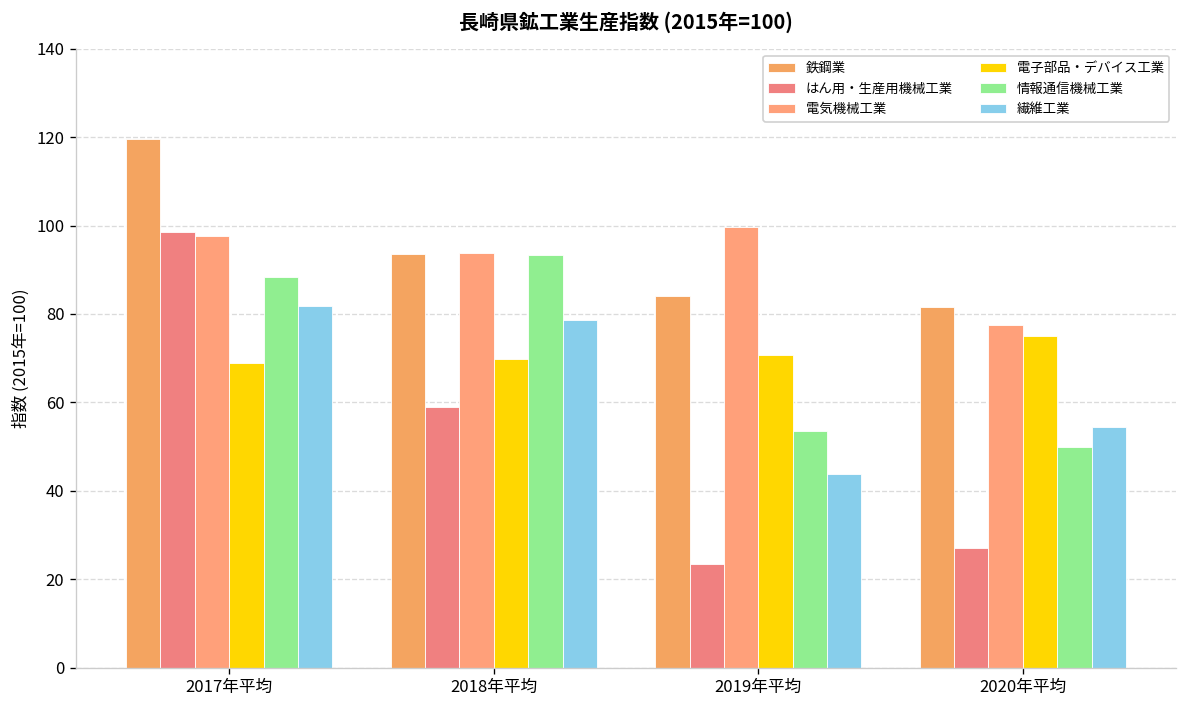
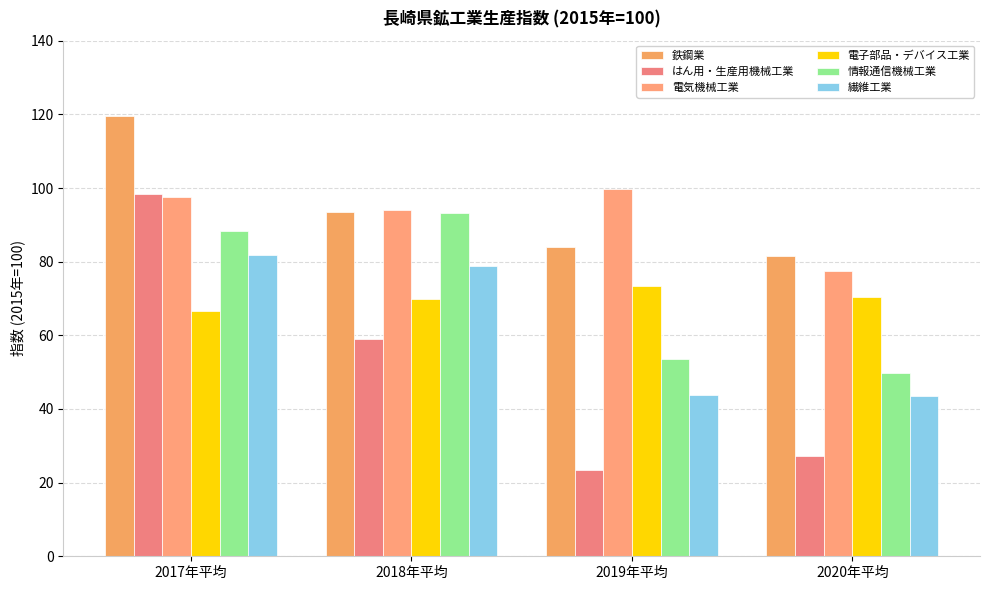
  {
    "電子部品・デバイス工業": {
-     "2017年平均": 69,
+     "2017年平均": 67,
      "2018年平均": 70,
-     "2019年平均": 71,
-     "2020年平均": 75
+     "2019年平均": 74,
+     "2020年平均": 70
    },
    "情報通信機械工業": {
      "2017年平均": 88,
      "2018年平均": 93,
      "2019年平均": 54,
      "2020年平均": 50
    },
    "繊維工業": {
      "2017年平均": 82,
      "2018年平均": 79,
      "2019年平均": 44,
-     "2020年平均": 55
+     "2020年平均": 44
    }
  }
